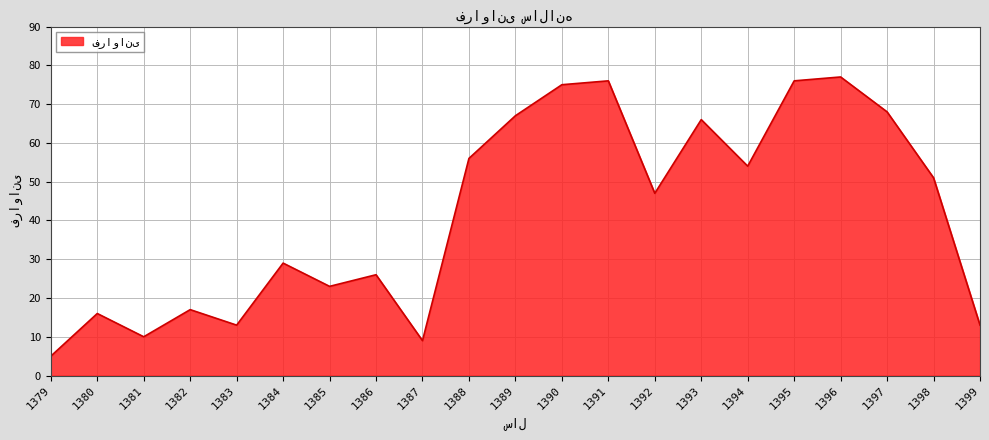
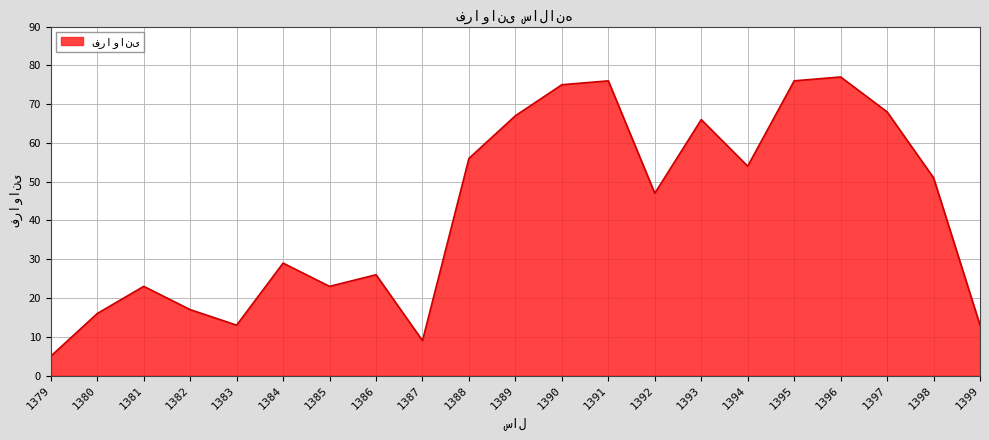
  {
    "1379": 5,
    "1380": 16,
-   "1381": 10,
+   "1381": 23,
    "1382": 17,
    "1383": 13,
    "1384": 29,
    "1385": 23,
    "1386": 26,
    "1387": 9,
    "1388": 56,
    "1389": 67,
    "1390": 75,
    "1391": 76,
    "1392": 47,
    "1393": 66,
    "1394": 54,
    "1395": 76,
    "1396": 77,
    "1397": 68,
    "1398": 51,
    "1399": 13
  }
